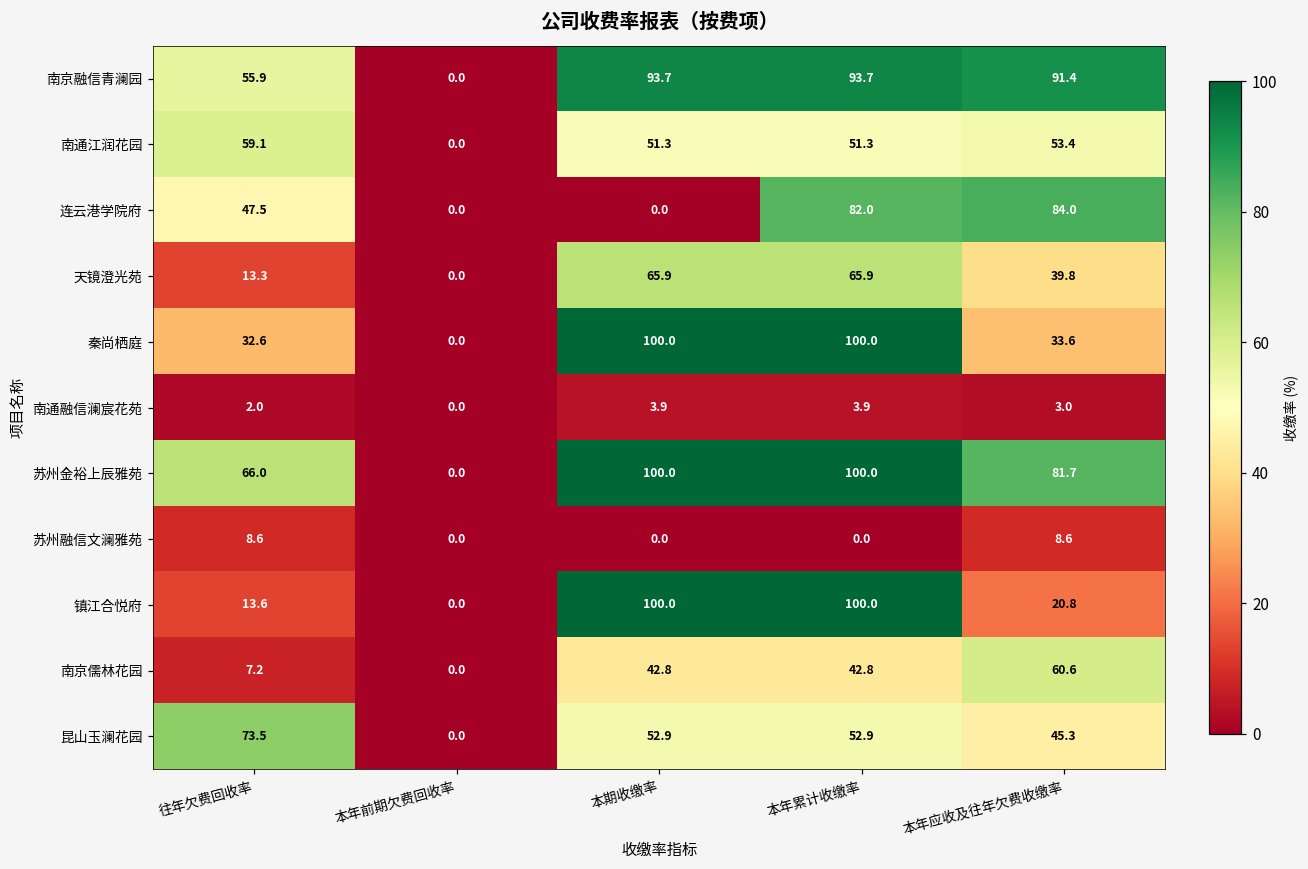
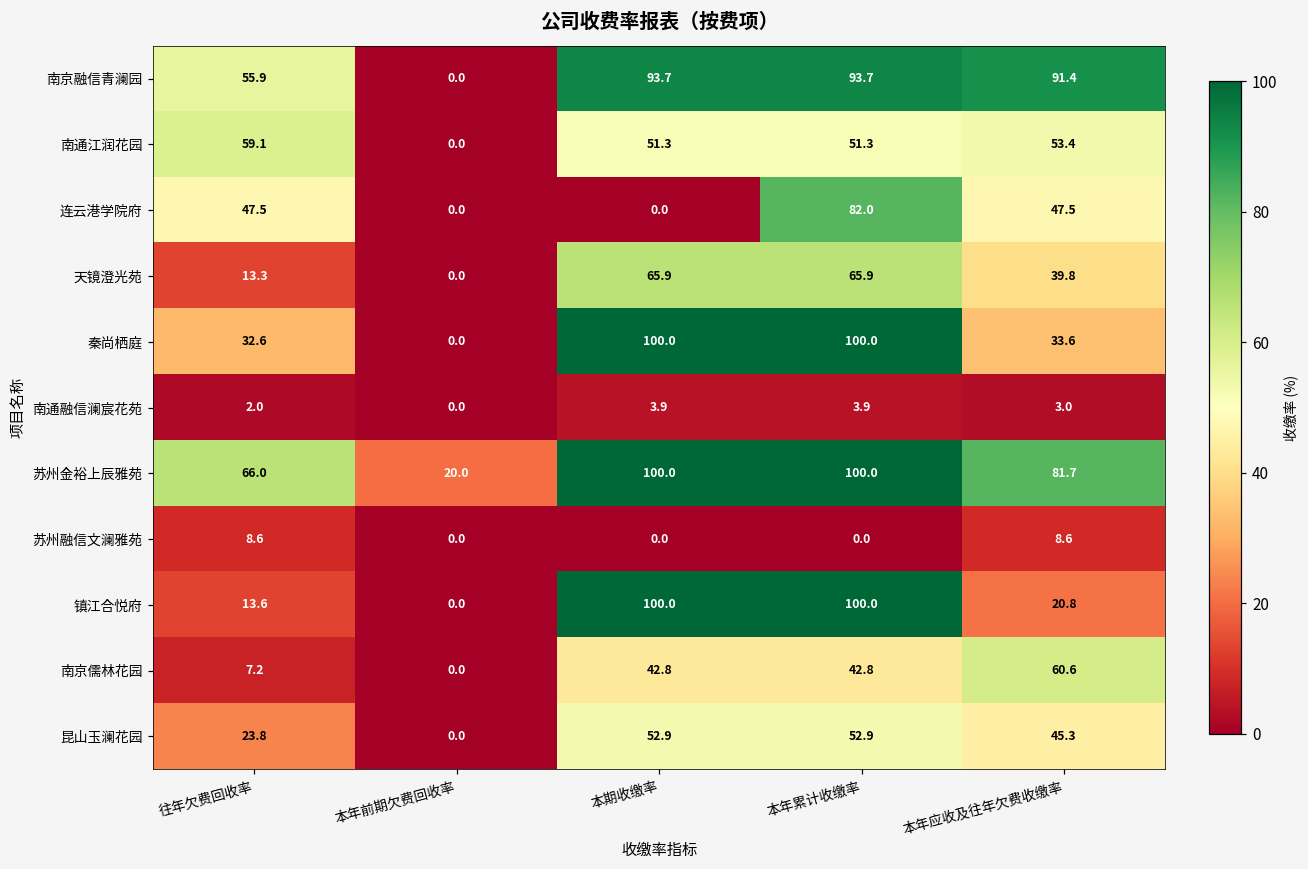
  {
    "南京融信青澜园": {
      "往年欠费回收率": 55.9,
      "本年前期欠费回收率": 0.0,
      "本期收缴率": 93.7,
      "本年累计收缴率": 93.7,
      "本年应收及往年欠费收缴率": 91.4
    },
    "南通江润花园": {
      "往年欠费回收率": 59.1,
      "本年前期欠费回收率": 0.0,
      "本期收缴率": 51.3,
      "本年累计收缴率": 51.3,
      "本年应收及往年欠费收缴率": 53.4
    },
    "连云港学院府": {
      "往年欠费回收率": 47.5,
      "本年前期欠费回收率": 0.0,
      "本期收缴率": 0.0,
      "本年累计收缴率": 82.0,
-     "本年应收及往年欠费收缴率": 84.0
+     "本年应收及往年欠费收缴率": 47.5
    },
    "天镜澄光苑": {
      "往年欠费回收率": 13.3,
      "本年前期欠费回收率": 0.0,
      "本期收缴率": 65.9,
      "本年累计收缴率": 65.9,
      "本年应收及往年欠费收缴率": 39.8
    },
    "秦尚栖庭": {
      "往年欠费回收率": 32.6,
      "本年前期欠费回收率": 0.0,
      "本期收缴率": 100.0,
      "本年累计收缴率": 100.0,
      "本年应收及往年欠费收缴率": 33.6
    },
    "南通融信澜宸花苑": {
      "往年欠费回收率": 2.0,
      "本年前期欠费回收率": 0.0,
      "本期收缴率": 3.9,
      "本年累计收缴率": 3.9,
      "本年应收及往年欠费收缴率": 3.0
    },
    "苏州金裕上辰雅苑": {
      "往年欠费回收率": 66.0,
-     "本年前期欠费回收率": 0.0,
+     "本年前期欠费回收率": 20.0,
      "本期收缴率": 100.0,
      "本年累计收缴率": 100.0,
      "本年应收及往年欠费收缴率": 81.7
    },
    "苏州融信文澜雅苑": {
      "往年欠费回收率": 8.6,
      "本年前期欠费回收率": 0.0,
      "本期收缴率": 0.0,
      "本年累计收缴率": 0.0,
      "本年应收及往年欠费收缴率": 8.6
    },
    "镇江合悦府": {
      "往年欠费回收率": 13.6,
      "本年前期欠费回收率": 0.0,
      "本期收缴率": 100.0,
      "本年累计收缴率": 100.0,
      "本年应收及往年欠费收缴率": 20.8
    },
    "南京儒林花园": {
      "往年欠费回收率": 7.2,
      "本年前期欠费回收率": 0.0,
      "本期收缴率": 42.8,
      "本年累计收缴率": 42.8,
      "本年应收及往年欠费收缴率": 60.6
    },
    "昆山玉澜花园": {
-     "往年欠费回收率": 73.5,
+     "往年欠费回收率": 23.8,
      "本年前期欠费回收率": 0.0,
      "本期收缴率": 52.9,
      "本年累计收缴率": 52.9,
      "本年应收及往年欠费收缴率": 45.3
    }
  }
